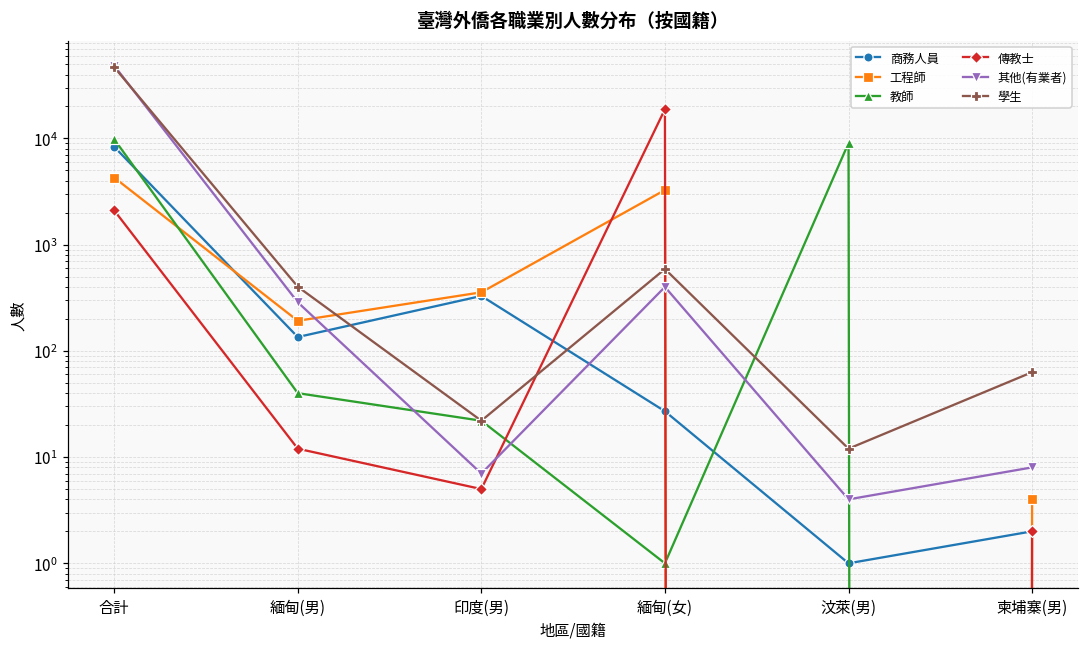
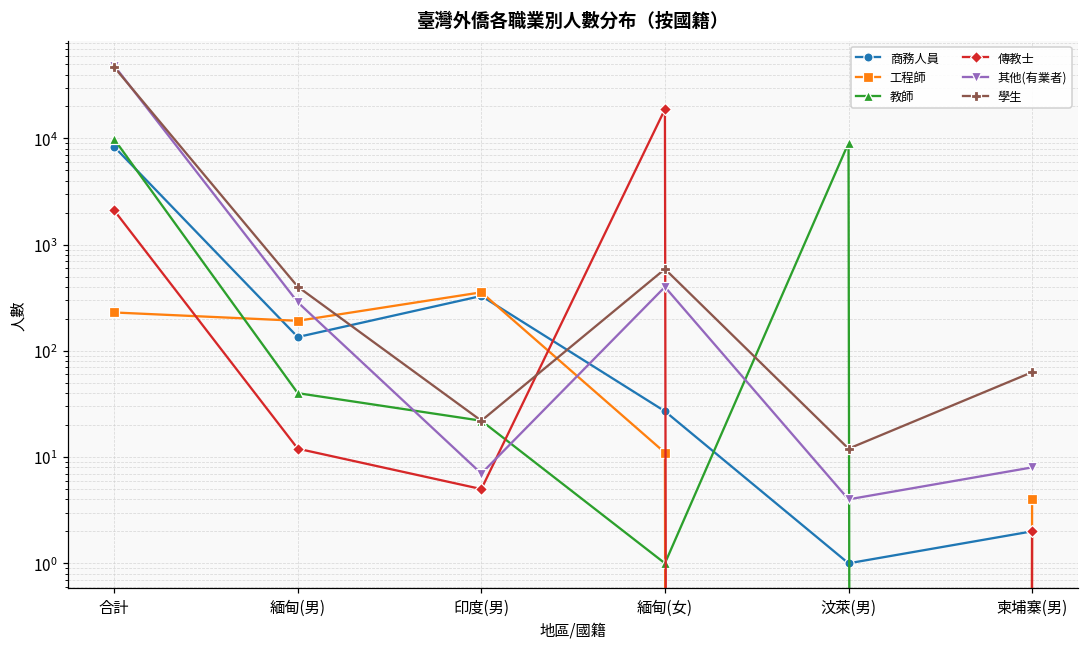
  {
    "商務人員": {
      "合計": 8000,
      "緬甸(男)": 140,
      "印度(男)": 330,
      "緬甸(女)": 27,
      "汶萊(男)": 1
    },
    "工程師": {
-     "合計": 4000,
+     "合計": 230,
      "緬甸(男)": 190,
      "印度(男)": 360,
-     "緬甸(女)": 3300,
+     "緬甸(女)": 11,
      "柬埔寨(男)": 4
    },
    "教師": {
      "合計": 10000,
      "緬甸(男)": 40,
      "緬甸(女)": 1,
      "汶萊(男)": 9000
    },
    "傳教士": {
      "合計": 2100,
      "緬甸(男)": 12,
      "印度(男)": 5,
      "緬甸(女)": 19000
    },
    "其他(有業者)": {
      "緬甸(男)": 290,
      "印度(男)": 7,
      "緬甸(女)": 400,
      "汶萊(男)": 4,
      "柬埔寨(男)": 8
    },
    "學生": {
      "緬甸(男)": 400,
      "緬甸(女)": 600,
      "汶萊(男)": 12,
      "柬埔寨(男)": 60
    }
  }
